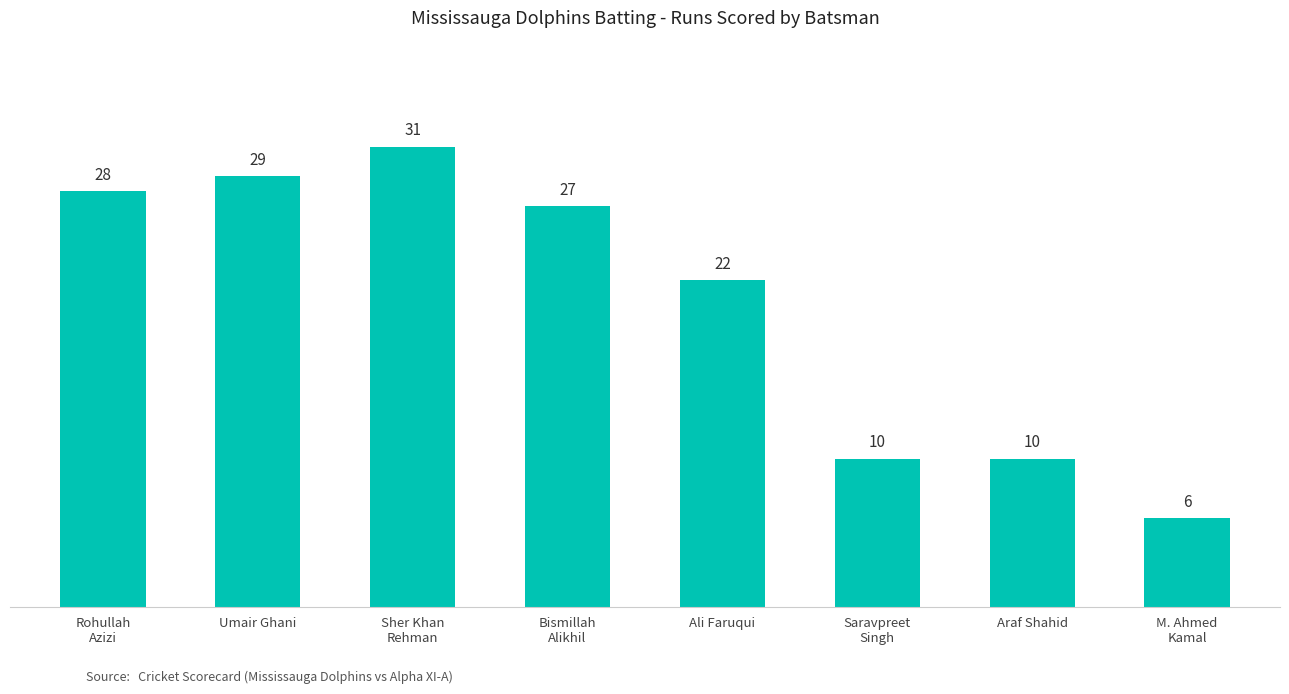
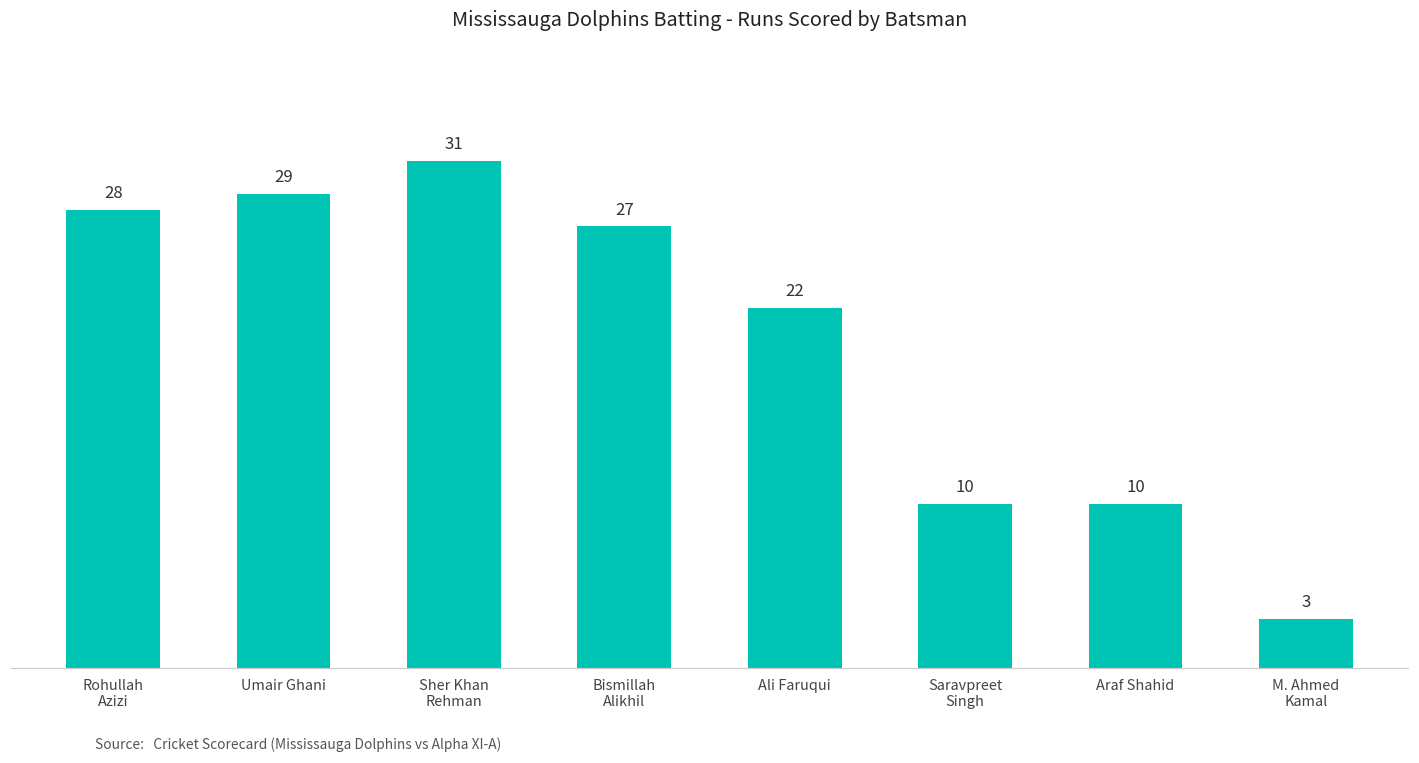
  {
    "Rohullah Azizi": 28,
    "Umair Ghani": 29,
    "Sher Khan Rehman": 31,
    "Bismillah Alikhil": 27,
    "Ali Faruqui": 22,
    "Saravpreet Singh": 10,
    "Araf Shahid": 10,
-   "M. Ahmed Kamal": 6
+   "M. Ahmed Kamal": 3
  }
